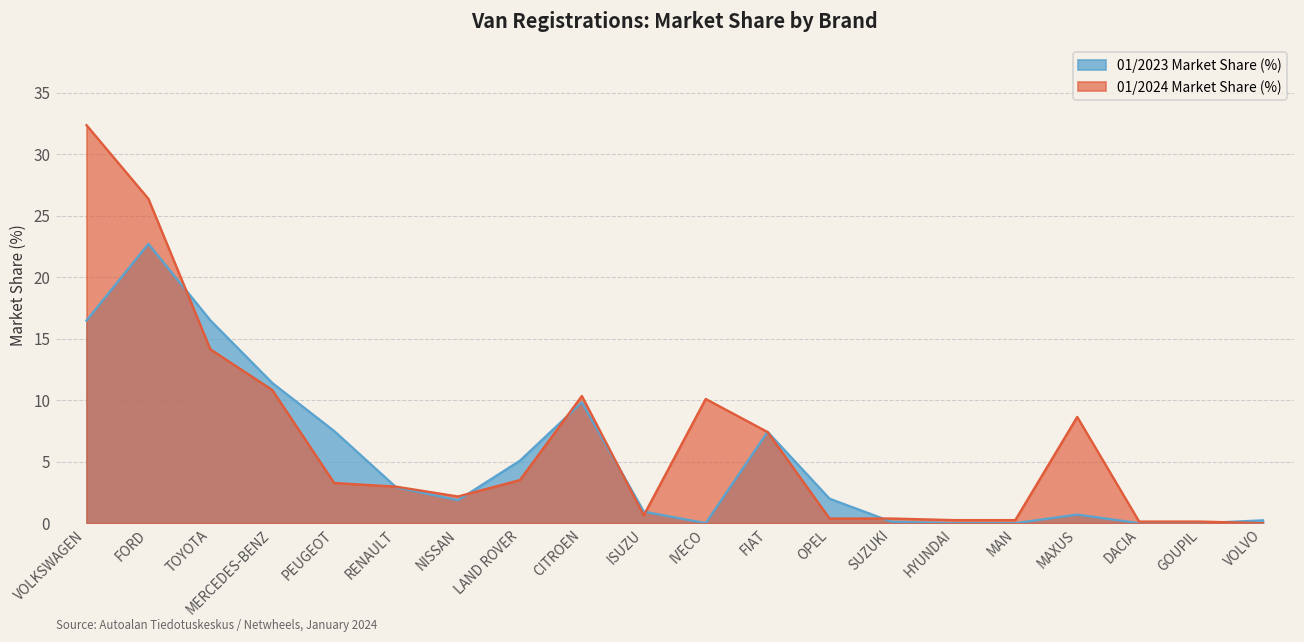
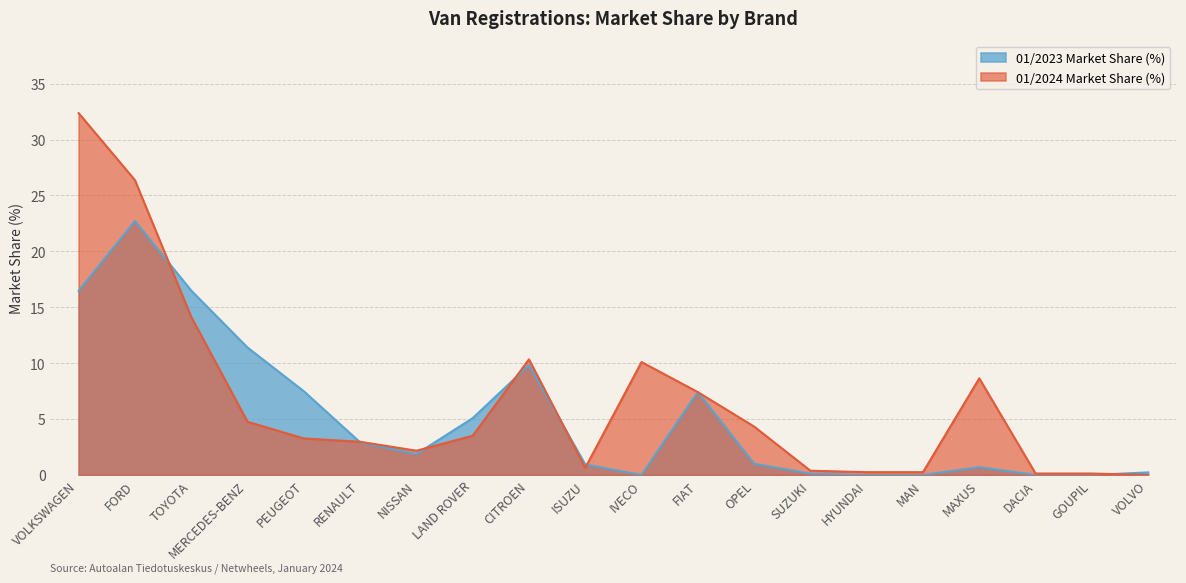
  {
    "01/2023 Market Share (%)": {
      "VOLKSWAGEN": 16.5,
      "FORD": 22.7,
      "TOYOTA": 16.5,
      "MERCEDES-BENZ": 11.4,
      "PEUGEOT": 7.5,
      "NISSAN": 1.9,
      "LAND ROVER": 5.1,
      "CITROEN": 9.8,
      "ISUZU": 0.9,
      "IVECO": 0.0,
-     "OPEL": 2.0,
+     "OPEL": 1.0,
      "SUZUKI": 0.1,
      "HYUNDAI": 0.0,
      "MAN": 0.0,
      "MAXUS": 0.7,
      "VOLVO": 0.2
    },
    "01/2024 Market Share (%)": {
      "VOLKSWAGEN": 32.4,
      "FORD": 26.4,
      "TOYOTA": 14.1,
-     "MERCEDES-BENZ": 10.8,
+     "MERCEDES-BENZ": 4.8,
      "PEUGEOT": 3.3,
      "NISSAN": 2.2,
      "LAND ROVER": 3.5,
      "CITROEN": 10.3,
      "ISUZU": 0.6,
      "IVECO": 10.1,
-     "OPEL": 0.4,
+     "OPEL": 4.3,
      "SUZUKI": 0.4,
      "HYUNDAI": 0.3,
      "MAN": 0.3,
      "MAXUS": 8.6,
      "VOLVO": 0.0
    }
  }
